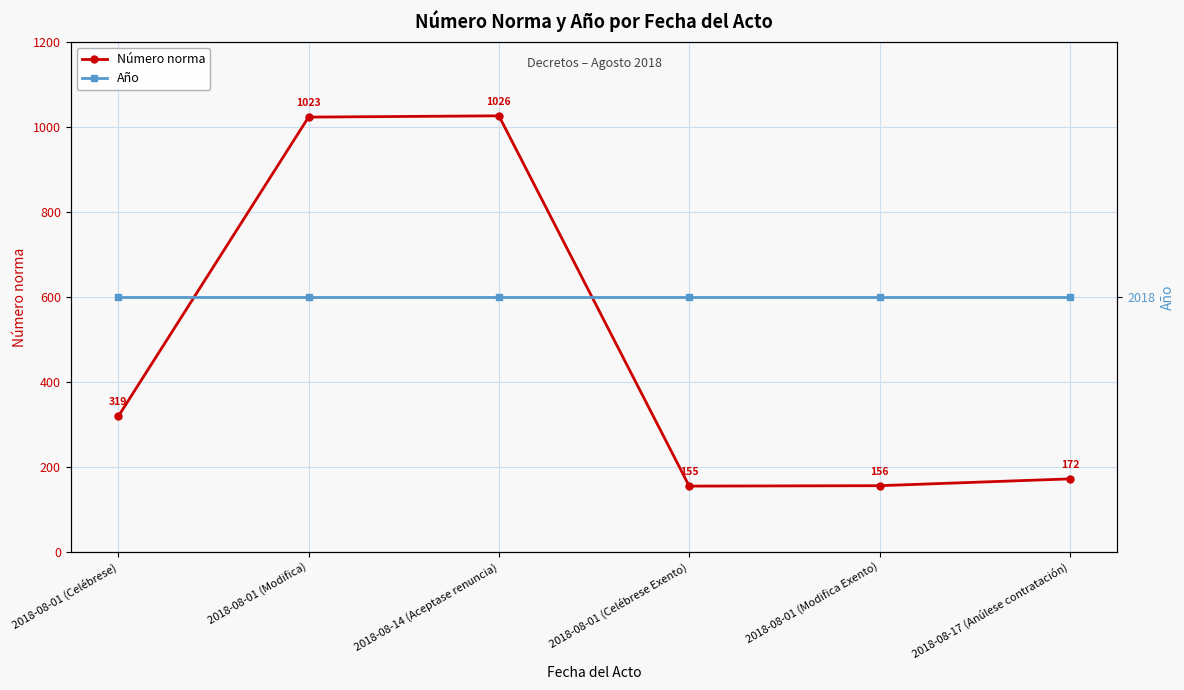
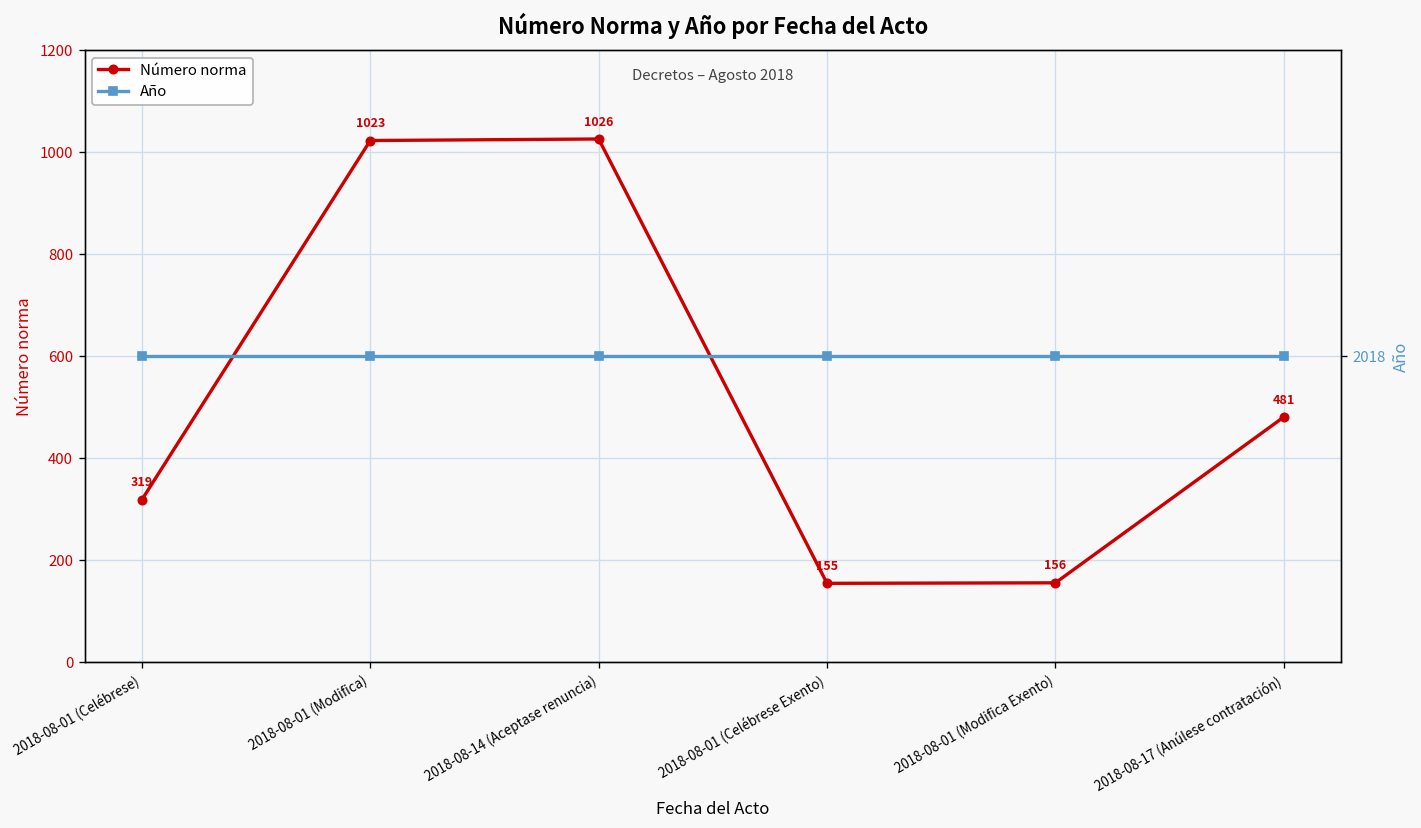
  {
    "Número norma": {
      "2018-08-01 (Celébrese)": 319,
      "2018-08-01 (Modifica)": 1023,
      "2018-08-14 (Aceptase renuncia)": 1026,
      "2018-08-01 (Celébrese Exento)": 155,
      "2018-08-01 (Modifica Exento)": 156,
-     "2018-08-17 (Anúlese contratación)": 172
+     "2018-08-17 (Anúlese contratación)": 481
    }
  }
